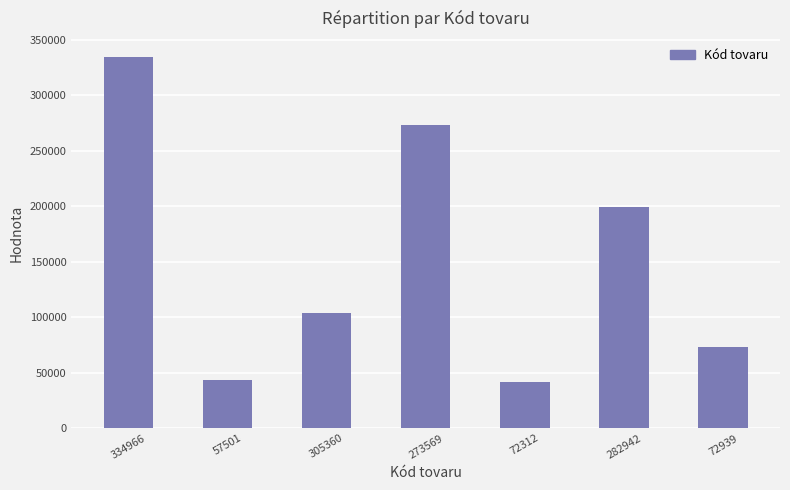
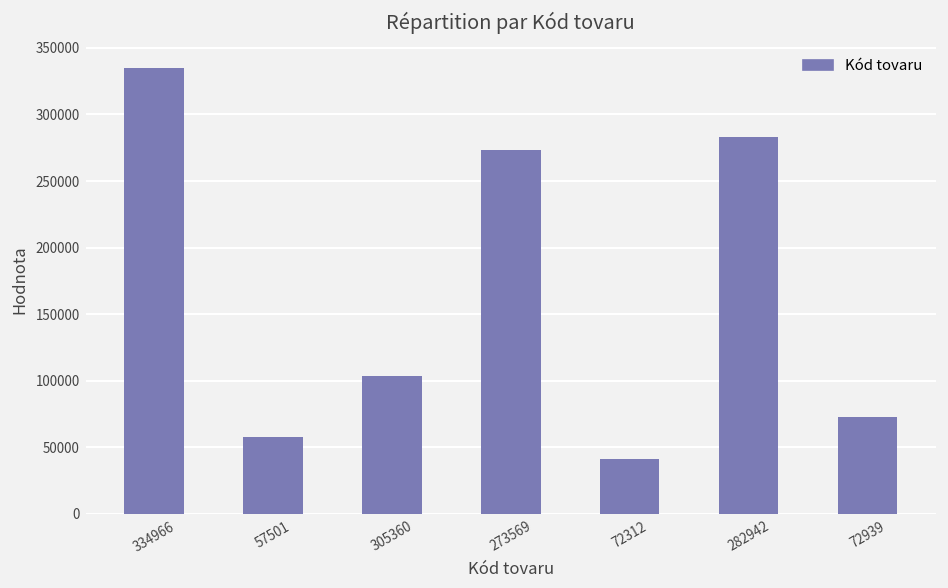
  {
    "334966": 335000,
-   "57501": 43000,
+   "57501": 58000,
    "305360": 104000,
    "273569": 274000,
    "72312": 41000,
-   "282942": 199000,
+   "282942": 283000,
    "72939": 73000
  }
